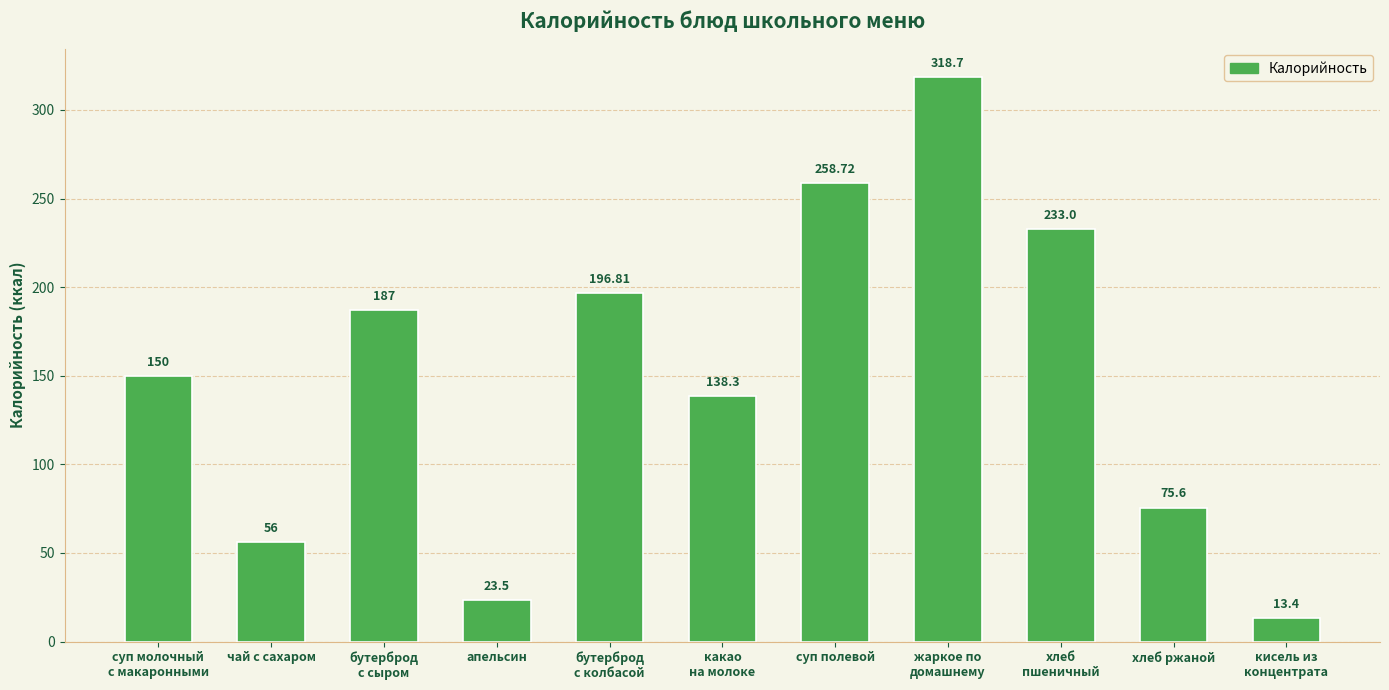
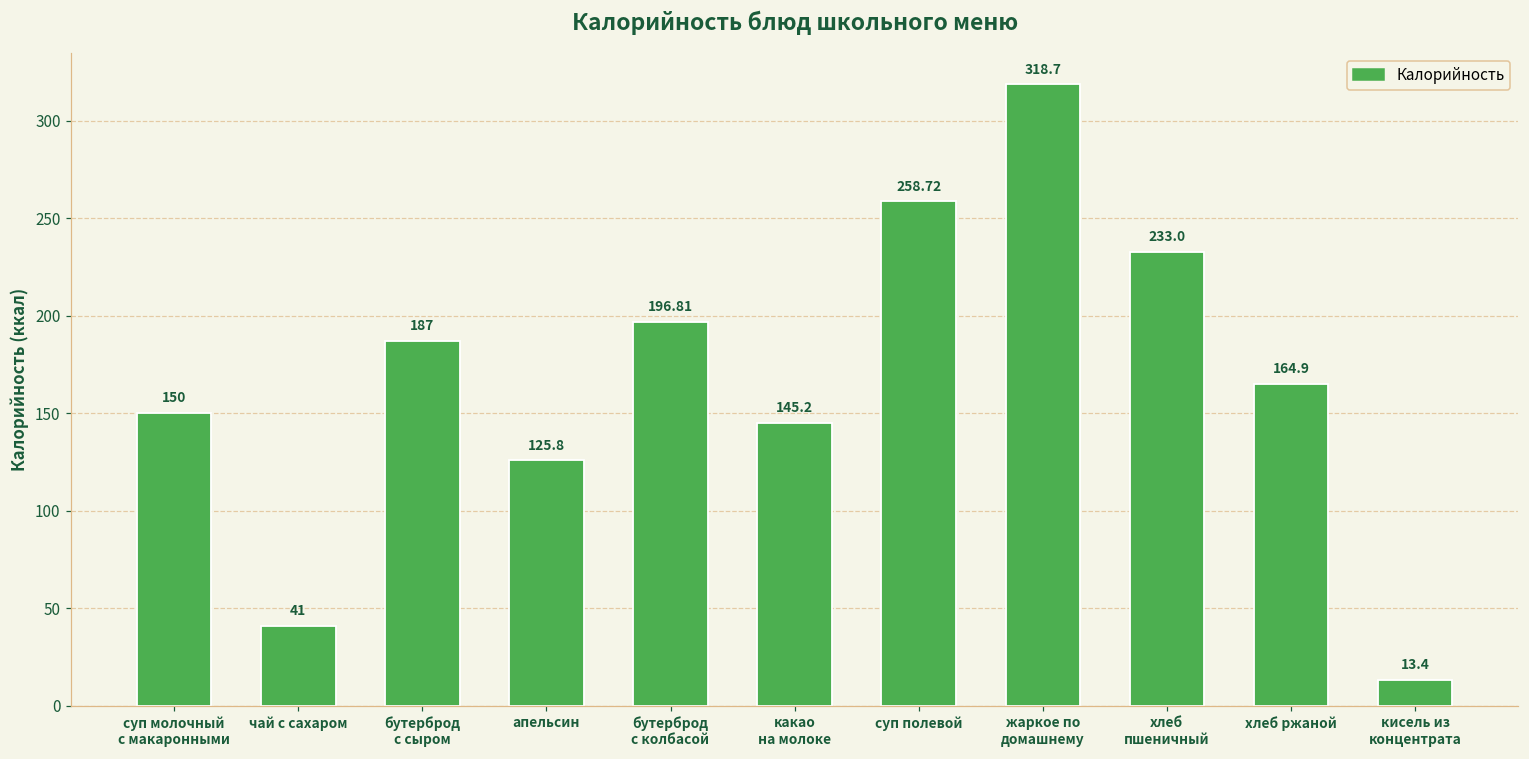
  {
    "суп молочный с макаронными": 150,
-   "чай с сахаром": 56,
+   "чай с сахаром": 41,
    "бутерброд с сыром": 187,
-   "апельсин": 23.5,
+   "апельсин": 125.8,
    "бутерброд с колбасой": 196.81,
-   "какао на молоке": 138.3,
+   "какао на молоке": 145.2,
    "суп полевой": 258.72,
    "жаркое по домашнему": 318.7,
    "хлеб пшеничный": 233.0,
-   "хлеб ржаной": 75.6,
+   "хлеб ржаной": 164.9,
    "кисель из концентрата": 13.4
  }
